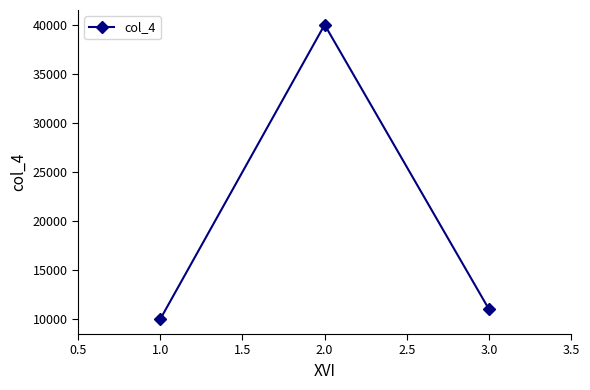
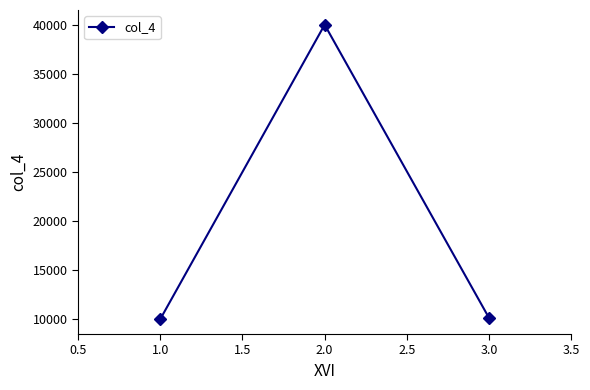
  {
    "1.0": 10000,
    "2.0": 40000,
-   "3.0": 11000
+   "3.0": 10000
  }
